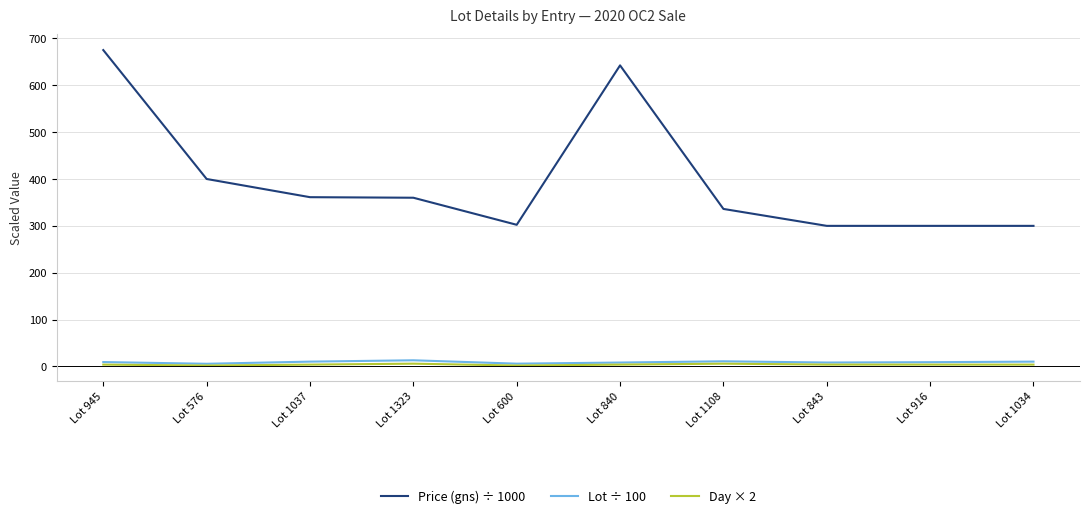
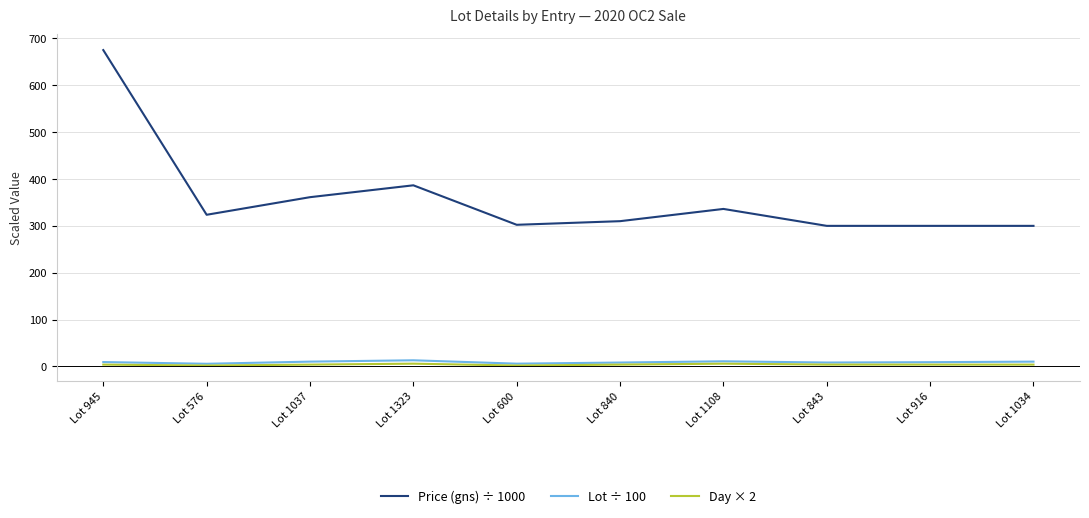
  {
    "Price (gns) ÷ 1000": {
      "Lot 945": 680,
-     "Lot 576": 400,
+     "Lot 576": 320,
      "Lot 1037": 360,
-     "Lot 1323": 360,
+     "Lot 1323": 390,
      "Lot 600": 300,
-     "Lot 840": 640,
+     "Lot 840": 310,
      "Lot 1108": 340,
      "Lot 843": 300,
      "Lot 916": 300,
      "Lot 1034": 300
    },
    "Lot ÷ 100": {
      "Lot 945": 10,
      "Lot 1037": 10,
      "Lot 1323": 10,
      "Lot 1034": 10
    },
    "Day × 2": {
      "Lot 945": 0,
      "Lot 1037": 0,
      "Lot 1323": 10,
      "Lot 1034": 0
    }
  }
